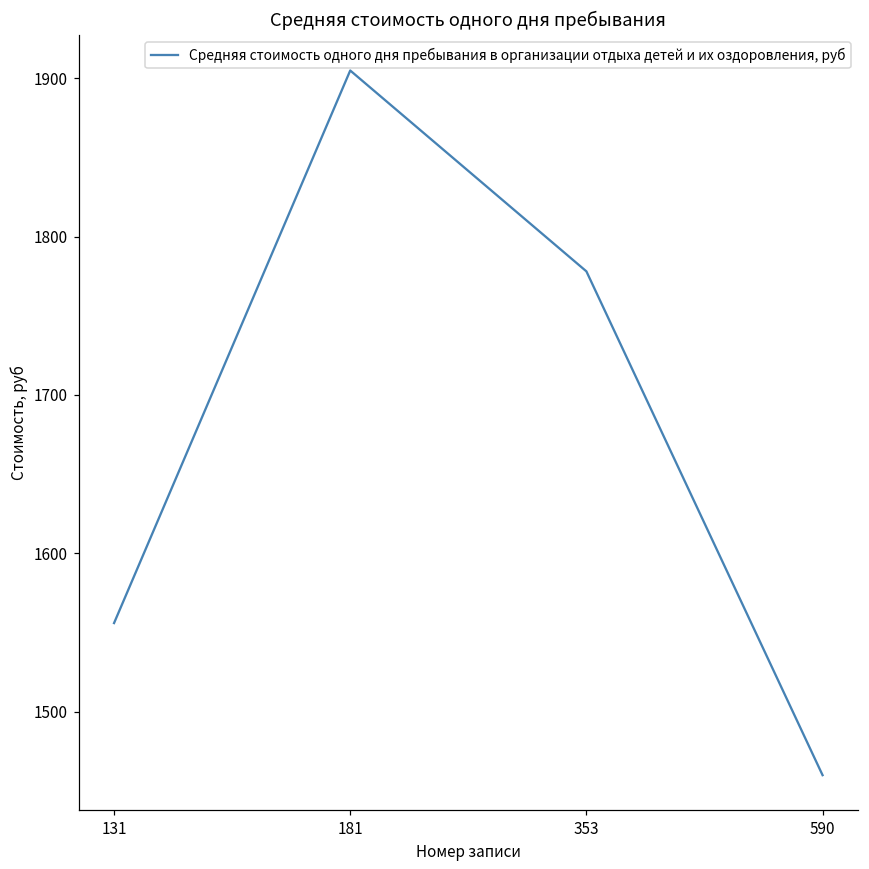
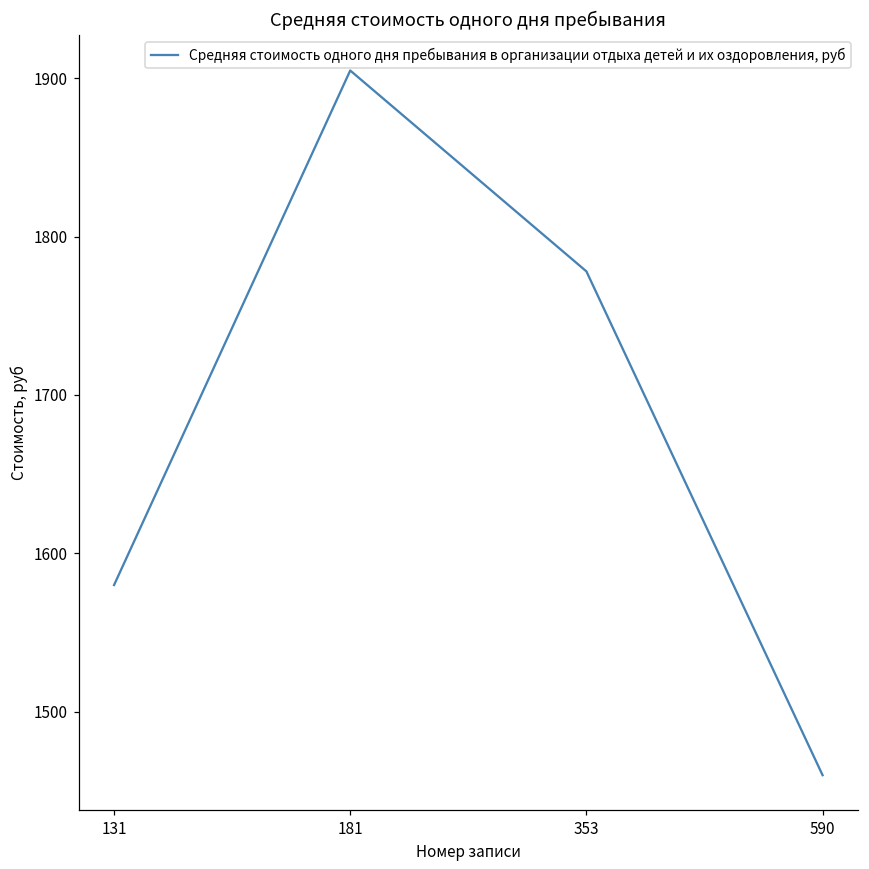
  {
-   "131": 1556,
+   "131": 1580,
    "181": 1905,
    "353": 1778,
    "590": 1460
  }
